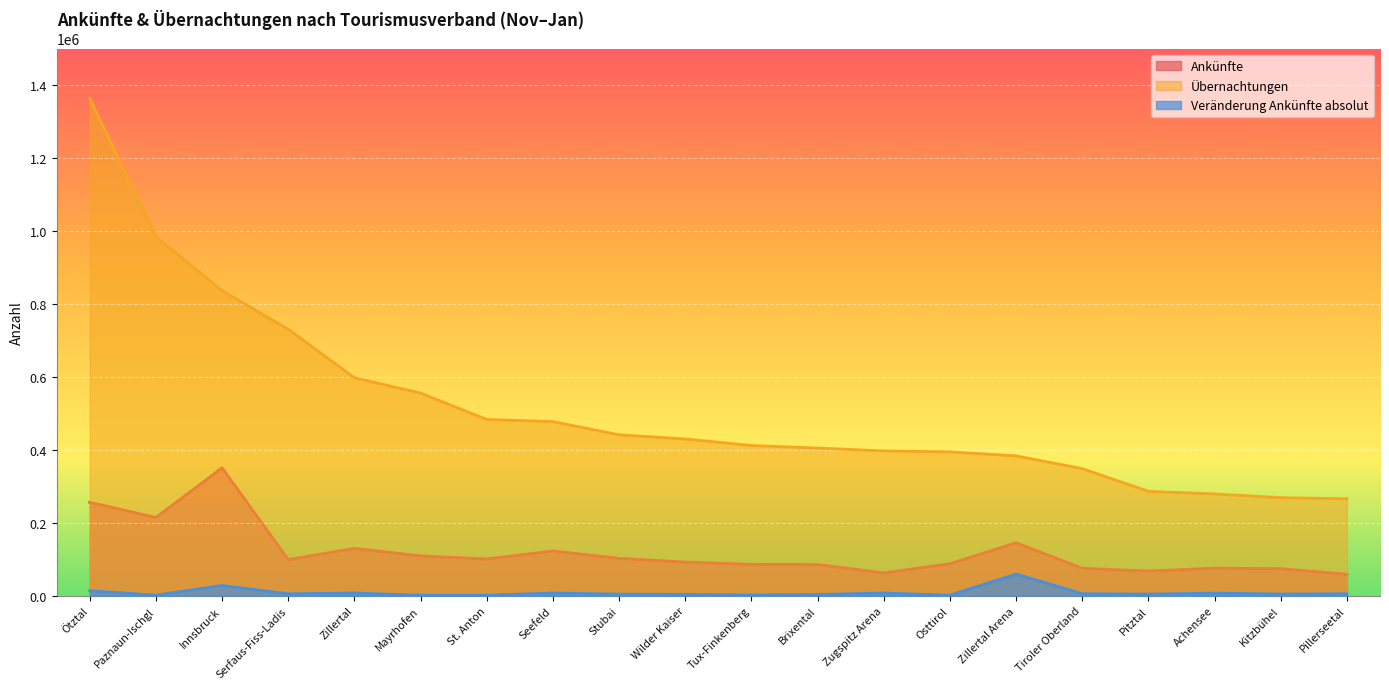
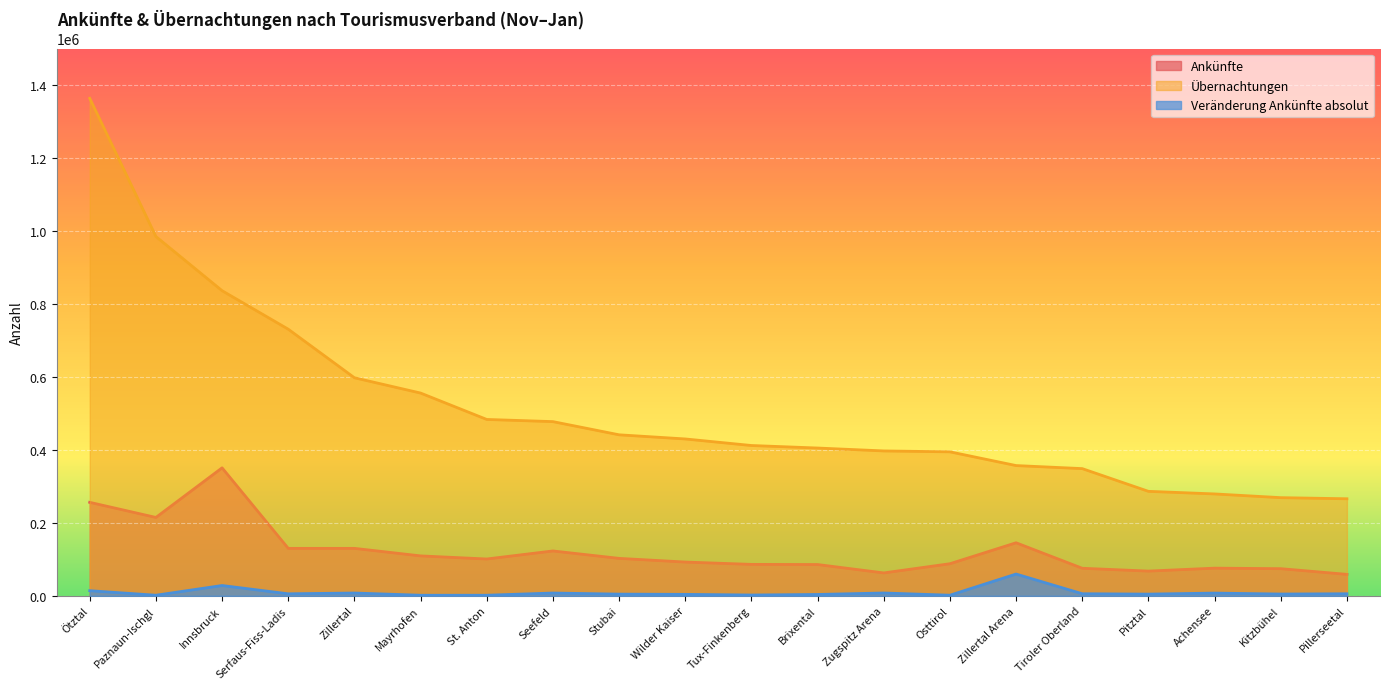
  {
    "Ankünfte": {
      "Ötztal": 260000,
      "Paznaun-Ischgl": 210000,
      "Innsbruck": 350000,
-     "Serfaus-Fiss-Ladis": 100000,
+     "Serfaus-Fiss-Ladis": 130000,
      "Zillertal": 130000,
      "Mayrhofen": 110000,
      "St. Anton": 100000,
      "Seefeld": 120000,
      "Stubai": 100000,
      "Wilder Kaiser": 90000,
      "Tux-Finkenberg": 90000,
      "Brixental": 90000,
      "Zugspitz Arena": 60000,
      "Osttirol": 90000,
      "Zillertal Arena": 150000,
      "Tiroler Oberland": 80000,
      "Pitztal": 70000,
      "Achensee": 80000,
      "Kitzbühel": 70000,
      "Pillerseetal": 60000
    },
    "Übernachtungen": {
      "Ötztal": 1360000,
      "Paznaun-Ischgl": 990000,
      "Innsbruck": 840000,
      "Serfaus-Fiss-Ladis": 730000,
      "Zillertal": 600000,
      "Mayrhofen": 560000,
      "St. Anton": 480000,
      "Seefeld": 480000,
      "Stubai": 440000,
      "Wilder Kaiser": 430000,
      "Tux-Finkenberg": 410000,
      "Brixental": 410000,
      "Zugspitz Arena": 400000,
      "Osttirol": 390000,
-     "Zillertal Arena": 380000,
+     "Zillertal Arena": 360000,
      "Tiroler Oberland": 350000,
      "Pitztal": 290000,
      "Achensee": 280000,
      "Kitzbühel": 270000,
      "Pillerseetal": 270000
    },
    "Veränderung Ankünfte absolut": {
      "Ötztal": 10000,
      "Paznaun-Ischgl": 0,
      "Innsbruck": 30000,
      "Serfaus-Fiss-Ladis": 10000,
      "Zillertal": 10000,
      "Mayrhofen": 0,
      "St. Anton": 0,
      "Seefeld": 10000,
      "Stubai": 0,
      "Wilder Kaiser": 0,
      "Tux-Finkenberg": 0,
      "Brixental": 0,
      "Zugspitz Arena": 10000,
      "Osttirol": 0,
      "Zillertal Arena": 60000,
      "Tiroler Oberland": 10000,
      "Pitztal": 0,
      "Achensee": 10000,
      "Kitzbühel": 0,
      "Pillerseetal": 10000
    }
  }
